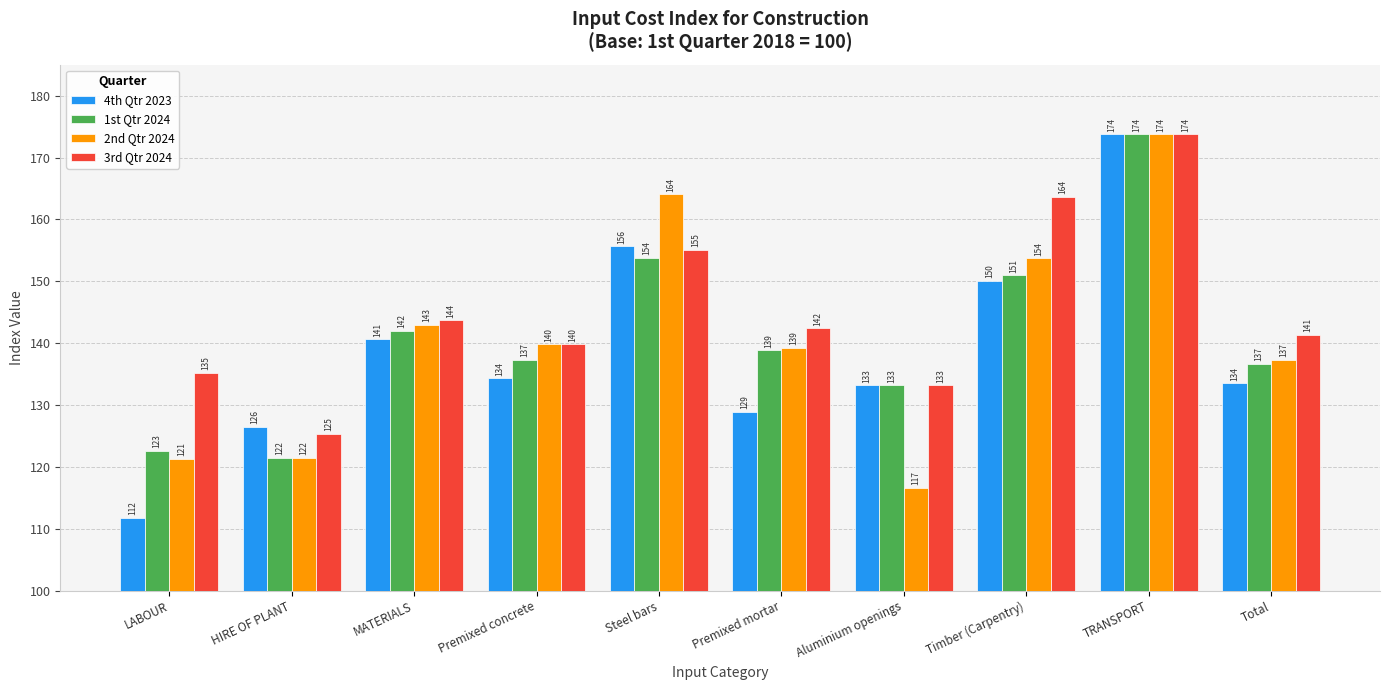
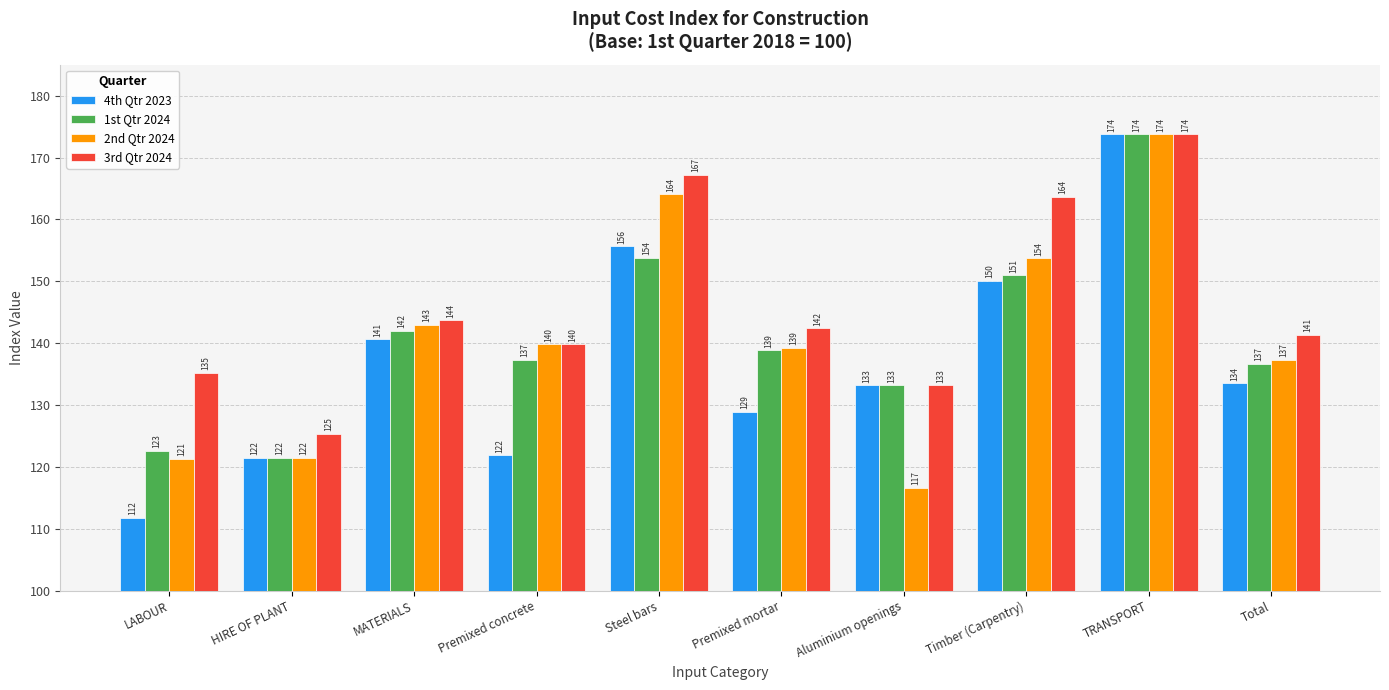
  {
    "4th Qtr 2023": {
      "LABOUR": 112,
-     "HIRE OF PLANT": 126,
+     "HIRE OF PLANT": 122,
      "MATERIALS": 141,
-     "Premixed concrete": 134,
+     "Premixed concrete": 122,
      "Steel bars": 156,
      "Premixed mortar": 129,
      "Aluminium openings": 133,
      "Timber (Carpentry)": 150,
      "TRANSPORT": 174,
      "Total": 134
    },
    "1st Qtr 2024": {
      "LABOUR": 123,
      "HIRE OF PLANT": 122,
      "MATERIALS": 142,
      "Premixed concrete": 137,
      "Steel bars": 154,
      "Premixed mortar": 139,
      "Aluminium openings": 133,
      "Timber (Carpentry)": 151,
      "TRANSPORT": 174,
      "Total": 137
    },
    "2nd Qtr 2024": {
      "LABOUR": 121,
      "HIRE OF PLANT": 122,
      "MATERIALS": 143,
      "Premixed concrete": 140,
      "Steel bars": 164,
      "Premixed mortar": 139,
      "Aluminium openings": 117,
      "Timber (Carpentry)": 154,
      "TRANSPORT": 174,
      "Total": 137
    },
    "3rd Qtr 2024": {
      "LABOUR": 135,
      "HIRE OF PLANT": 125,
      "MATERIALS": 144,
      "Premixed concrete": 140,
-     "Steel bars": 155,
+     "Steel bars": 167,
      "Premixed mortar": 142,
      "Aluminium openings": 133,
      "Timber (Carpentry)": 164,
      "TRANSPORT": 174,
      "Total": 141
    }
  }
